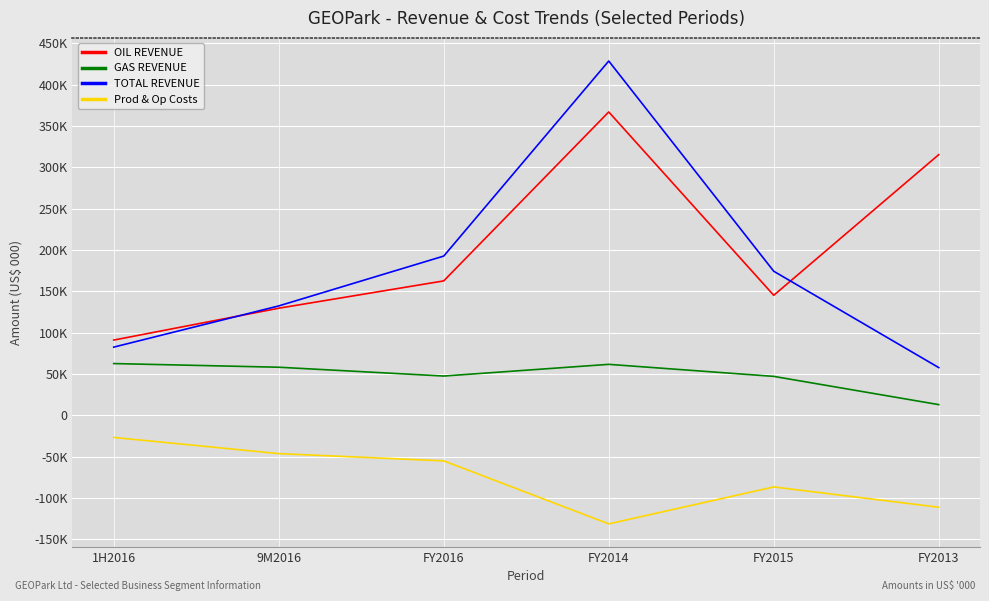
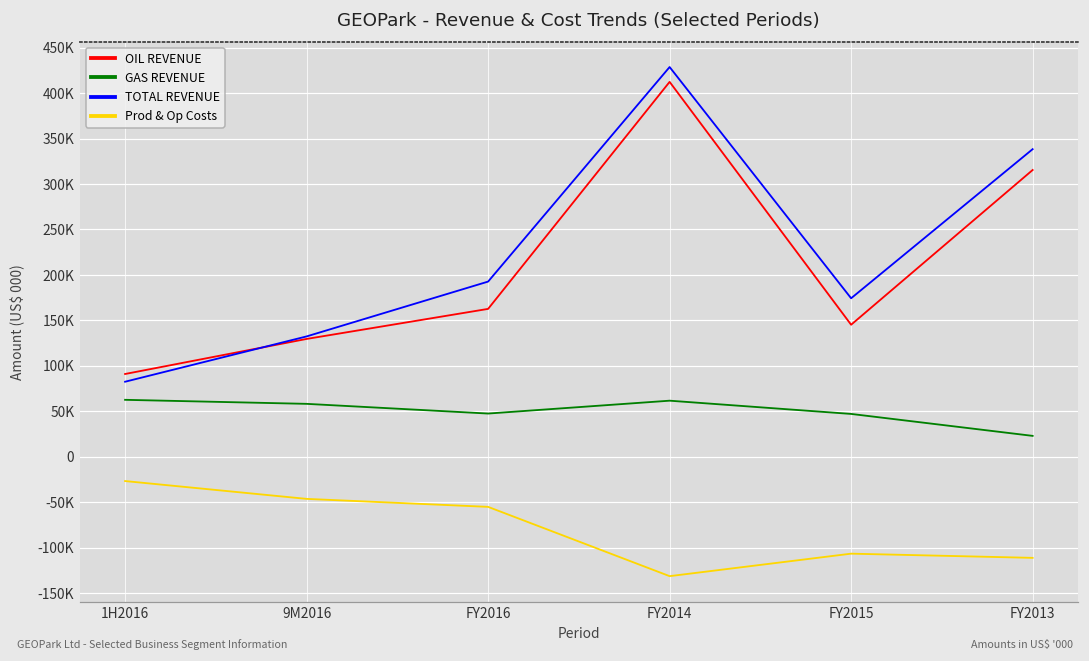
  {
    "OIL REVENUE": {
      "1H2016": 90000,
      "FY2016": 160000,
-     "FY2014": 370000,
+     "FY2014": 410000,
      "FY2015": 150000,
      "FY2013": 320000
    },
    "GAS REVENUE": {
      "1H2016": 60000,
      "9M2016": 60000,
      "FY2016": 50000,
      "FY2014": 60000,
      "FY2015": 50000,
-     "FY2013": 10000
+     "FY2013": 20000
    },
    "TOTAL REVENUE": {
      "1H2016": 80000,
      "FY2016": 190000,
      "FY2014": 430000,
      "FY2015": 170000,
-     "FY2013": 60000
+     "FY2013": 340000
    },
    "Prod & Op Costs": {
      "1H2016": -30000,
      "9M2016": -50000,
      "FY2016": -60000,
      "FY2014": -130000,
-     "FY2015": -90000,
+     "FY2015": -110000,
      "FY2013": -110000
    }
  }
